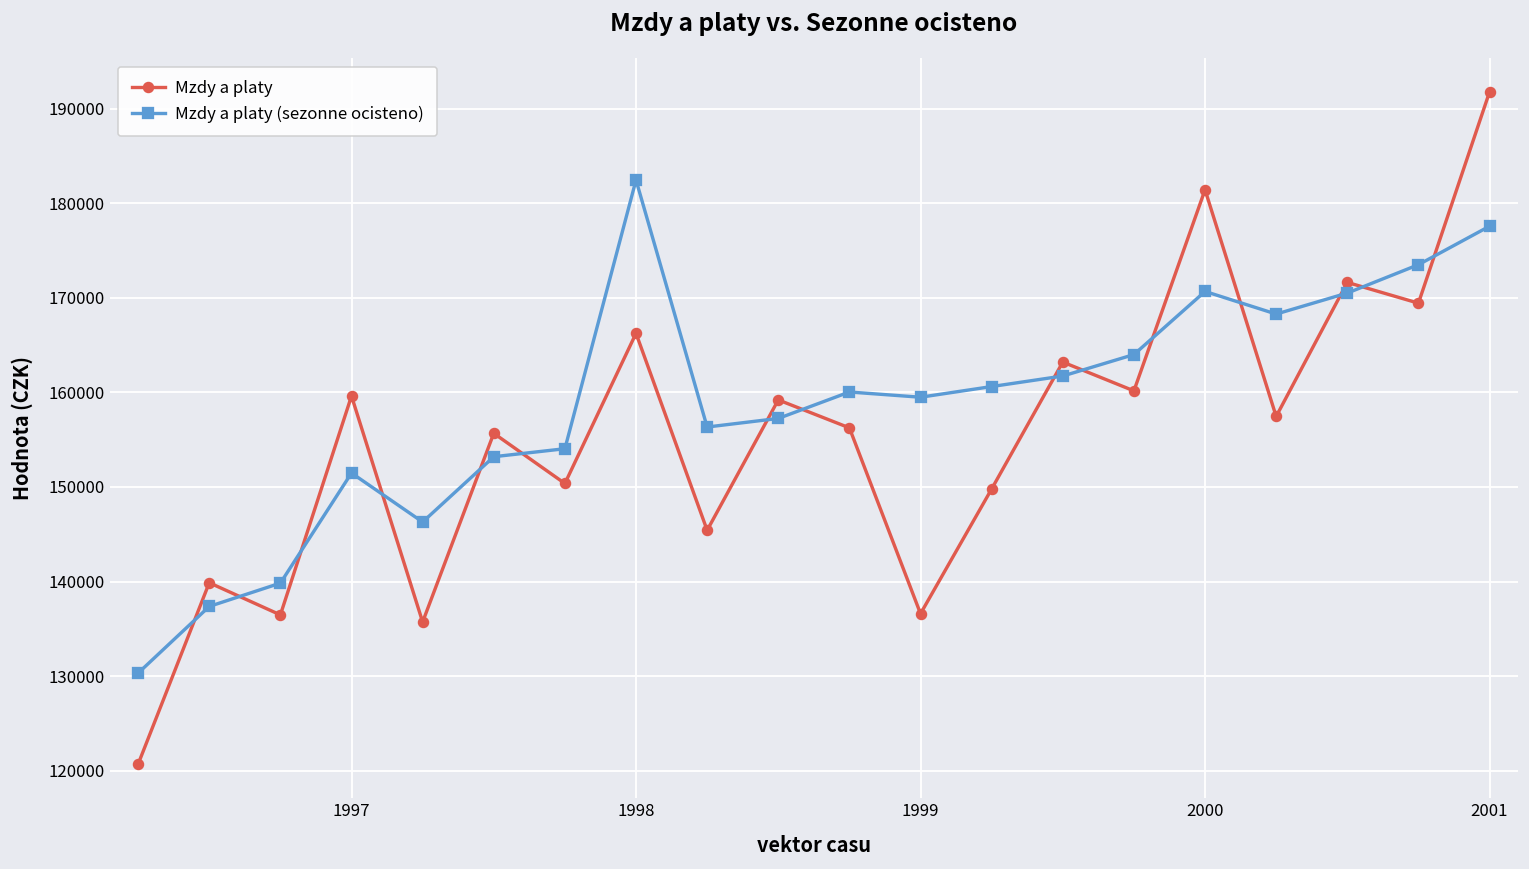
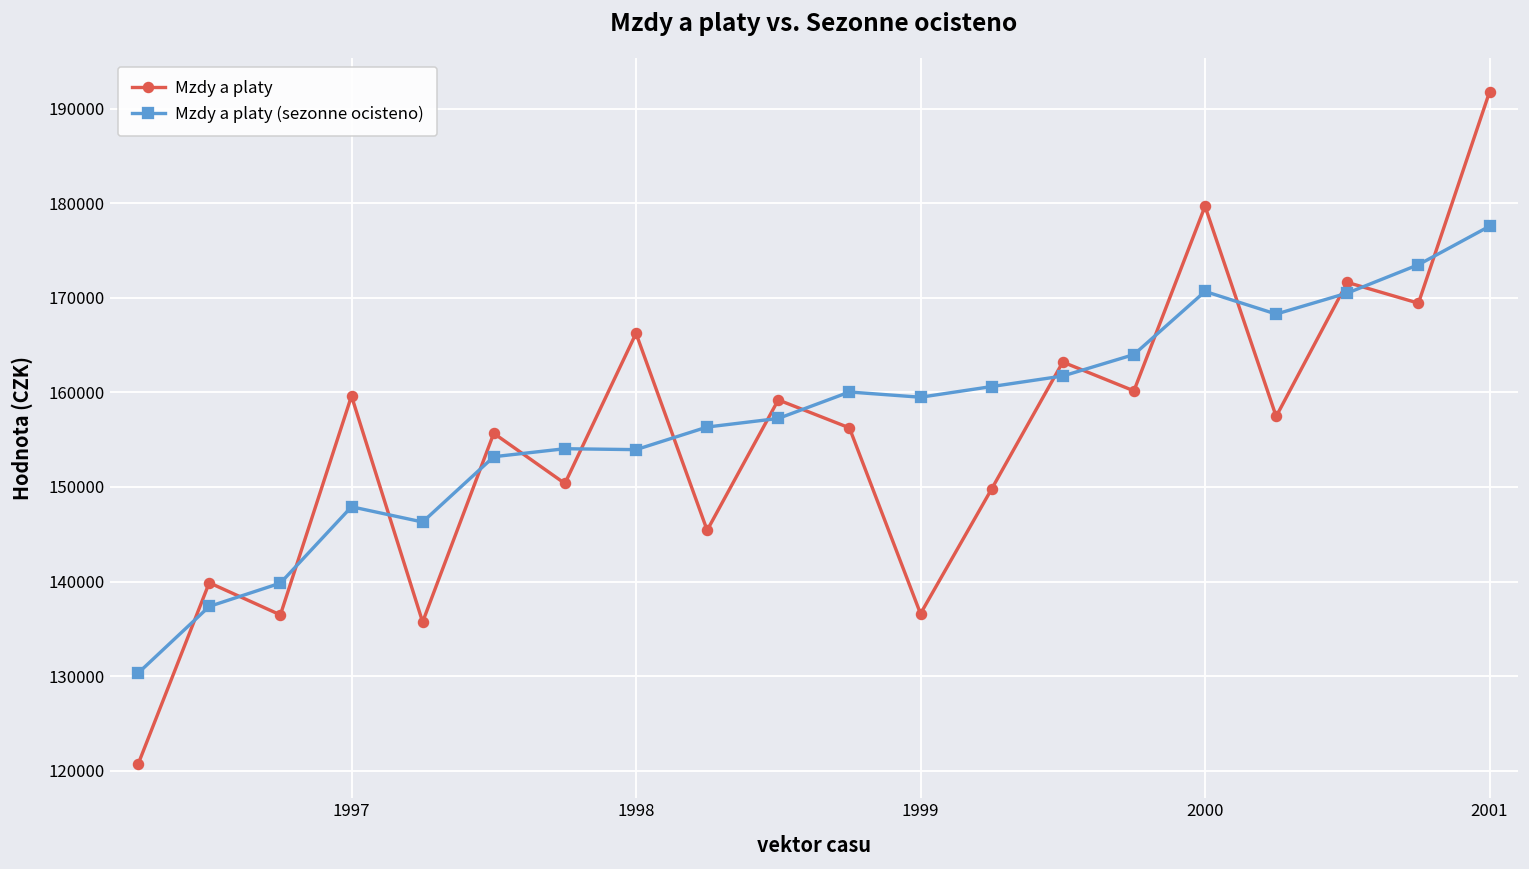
  {
    "Mzdy a platy": {
      "1997": 160000,
      "1998": 166000,
      "1999": 137000,
-     "2000": 181000,
+     "2000": 180000,
      "2001": 192000
    },
    "Mzdy a platy (sezonne ocisteno)": {
-     "1997": 151000,
-     "1998": 182000,
+     "1997": 148000,
+     "1998": 154000,
      "1999": 159000,
      "2000": 171000,
      "2001": 178000
    }
  }
